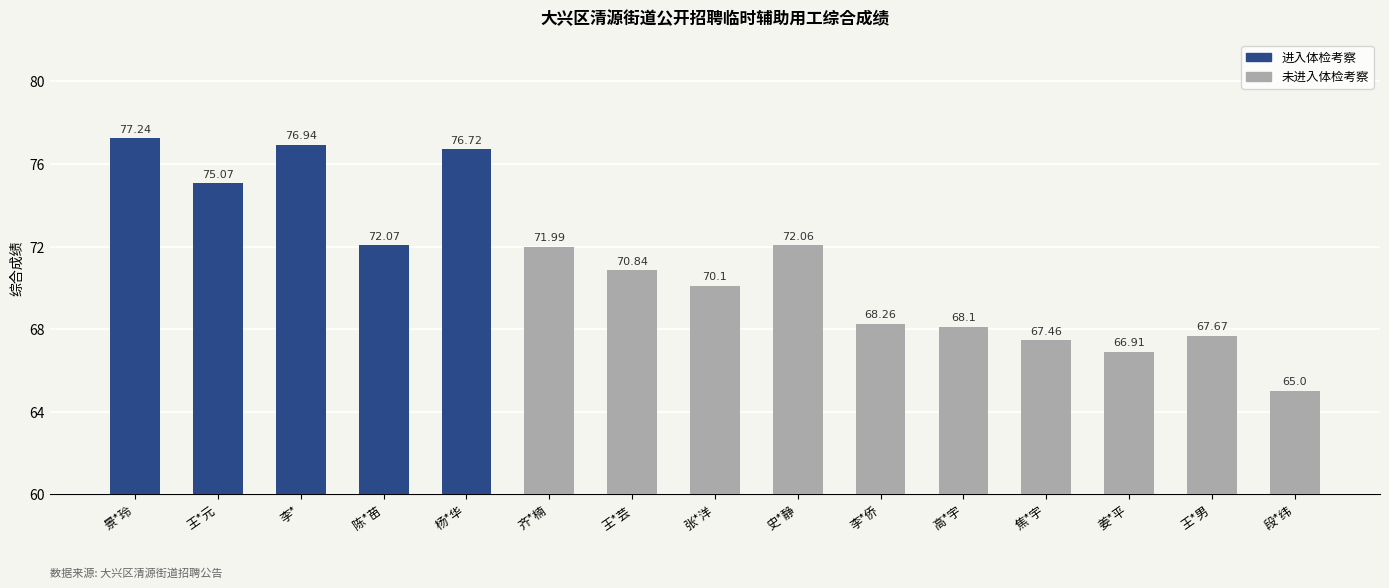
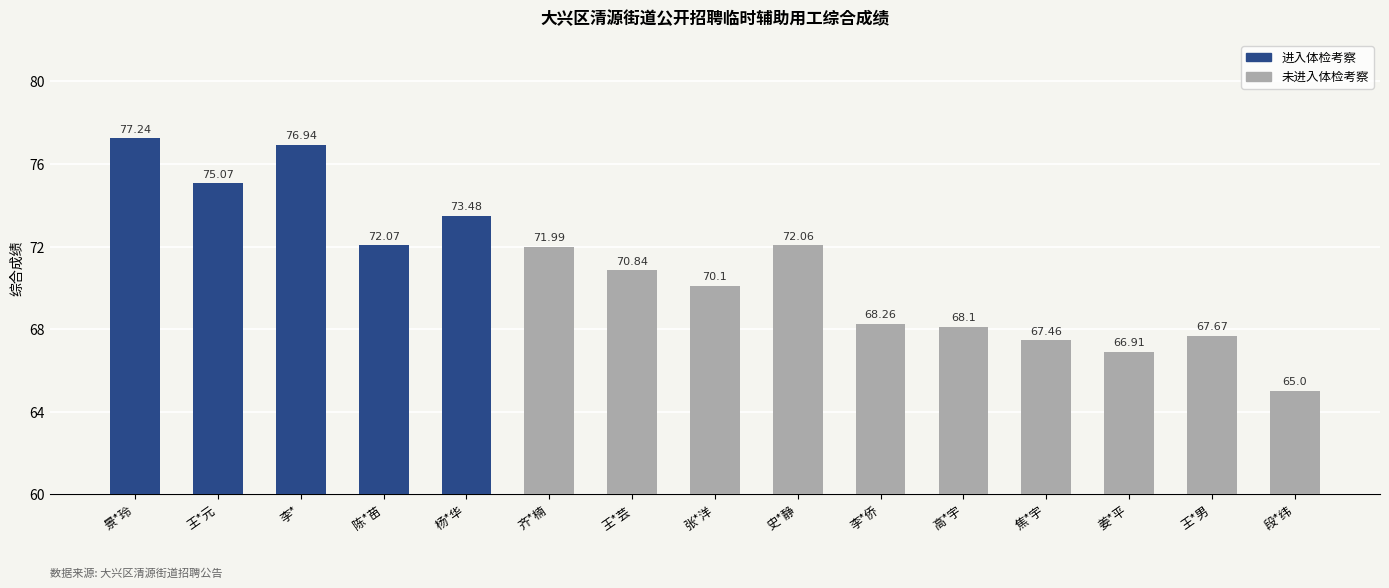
  {
    "景*玲": 77.24,
    "王*元": 75.07,
    "李*": 76.94,
    "陈*苗": 72.07,
-   "杨*华": 76.72,
+   "杨*华": 73.48,
    "齐*楠": 71.99,
    "王*芸": 70.84,
    "张*洋": 70.1,
    "史*静": 72.06,
    "李*侨": 68.26,
    "高*宇": 68.1,
    "焦*宇": 67.46,
    "姜*平": 66.91,
    "王*男": 67.67,
    "段*纬": 65.0
  }
